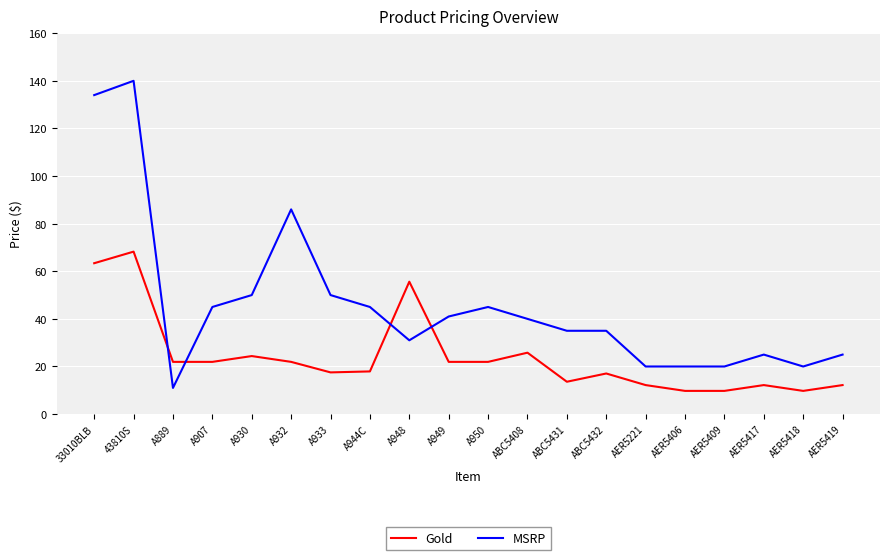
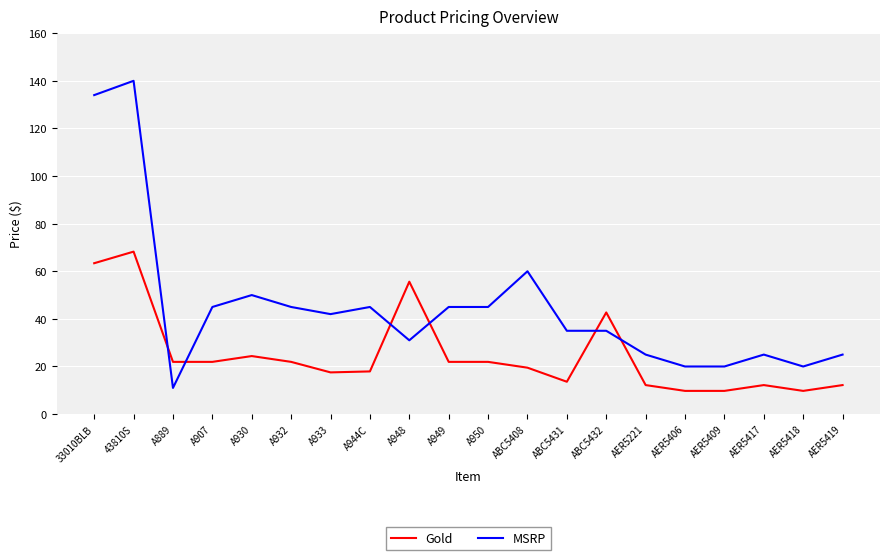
  {
    "Gold": {
      "33010BLB": 63,
      "43810S": 68,
      "A889": 22,
      "A907": 22,
      "A930": 24,
      "A932": 22,
      "A933": 18,
      "A944C": 18,
      "A948": 56,
      "A949": 22,
      "A950": 22,
-     "ABC5408": 26,
+     "ABC5408": 20,
      "ABC5431": 14,
-     "ABC5432": 17,
+     "ABC5432": 43,
      "AER5221": 12,
      "AER5406": 10,
      "AER5409": 10,
      "AER5417": 12,
      "AER5418": 10,
      "AER5419": 12
    },
    "MSRP": {
      "33010BLB": 134,
      "43810S": 140,
      "A889": 11,
      "A907": 45,
      "A930": 50,
-     "A932": 86,
-     "A933": 50,
+     "A932": 45,
+     "A933": 42,
      "A944C": 45,
      "A948": 31,
-     "A949": 41,
+     "A949": 45,
      "A950": 45,
-     "ABC5408": 40,
+     "ABC5408": 60,
      "ABC5431": 35,
      "ABC5432": 35,
-     "AER5221": 20,
+     "AER5221": 25,
      "AER5406": 20,
      "AER5409": 20,
      "AER5417": 25,
      "AER5418": 20,
      "AER5419": 25
    }
  }
